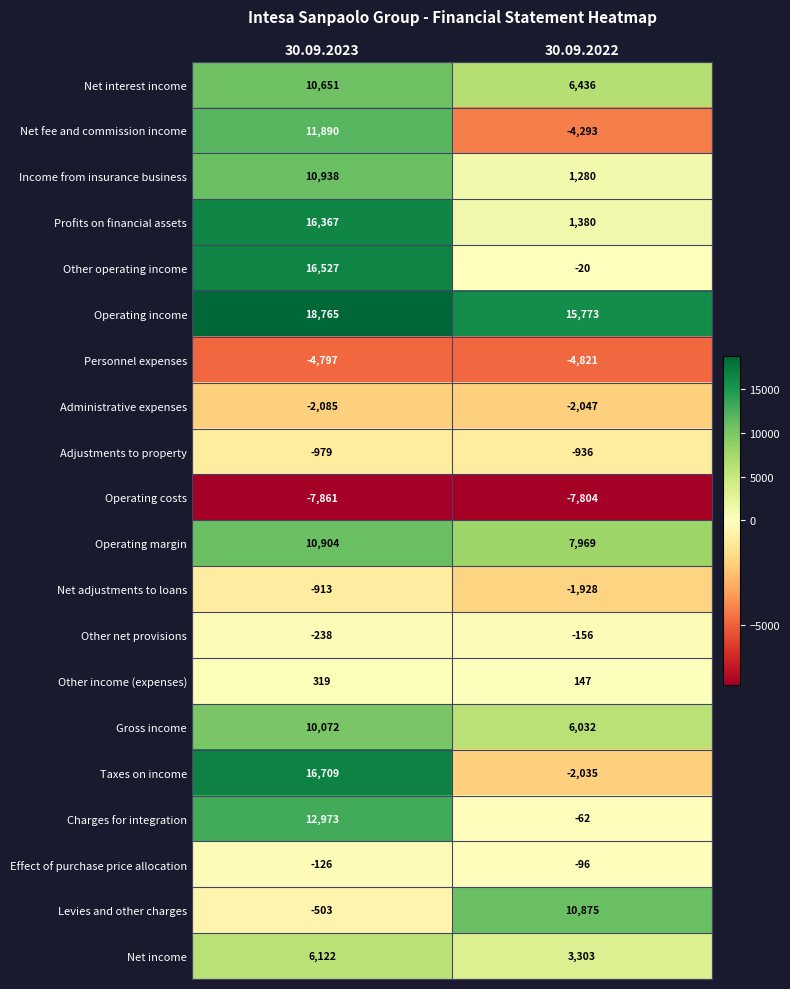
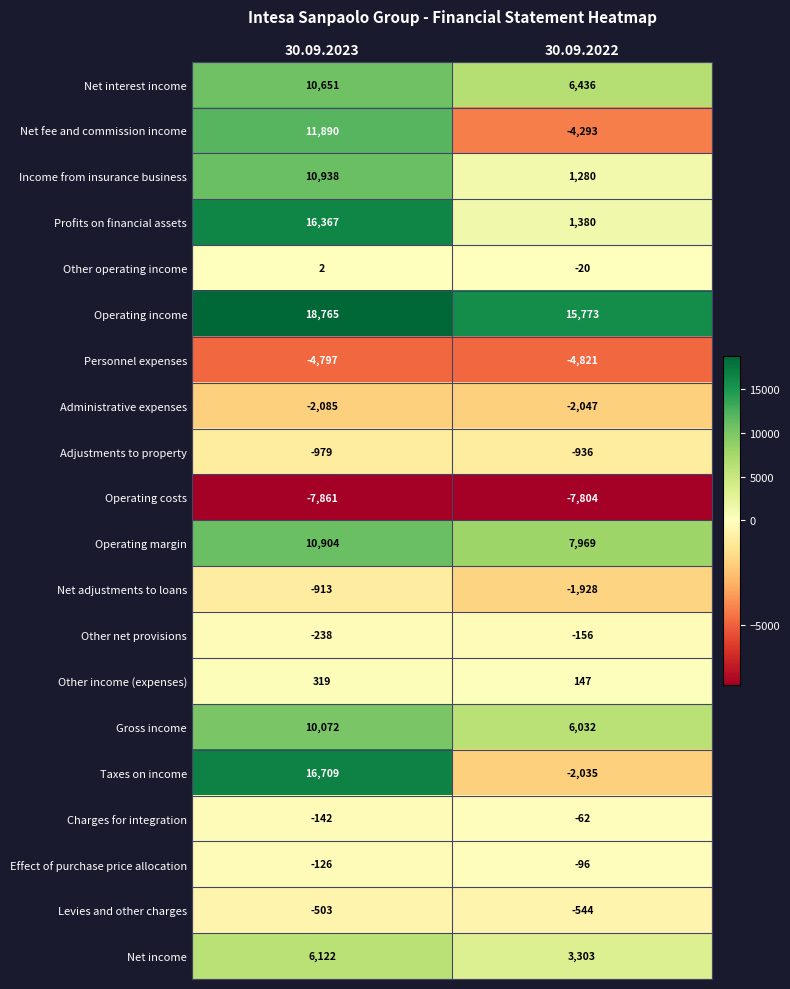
  {
    "Net interest income": {
      "30.09.2023": "10,651",
      "30.09.2022": "6,436"
    },
    "Net fee and commission income": {
      "30.09.2023": "11,890",
      "30.09.2022": "-4,293"
    },
    "Income from insurance business": {
      "30.09.2023": "10,938",
      "30.09.2022": "1,280"
    },
    "Profits on financial assets": {
      "30.09.2023": "16,367",
      "30.09.2022": "1,380"
    },
    "Other operating income": {
-     "30.09.2023": "16,527",
+     "30.09.2023": "2",
      "30.09.2022": "-20"
    },
    "Operating income": {
      "30.09.2023": "18,765",
      "30.09.2022": "15,773"
    },
    "Personnel expenses": {
      "30.09.2023": "-4,797",
      "30.09.2022": "-4,821"
    },
    "Administrative expenses": {
      "30.09.2023": "-2,085",
      "30.09.2022": "-2,047"
    },
    "Adjustments to property": {
      "30.09.2023": "-979",
      "30.09.2022": "-936"
    },
    "Operating costs": {
      "30.09.2023": "-7,861",
      "30.09.2022": "-7,804"
    },
    "Operating margin": {
      "30.09.2023": "10,904",
      "30.09.2022": "7,969"
    },
    "Net adjustments to loans": {
      "30.09.2023": "-913",
      "30.09.2022": "-1,928"
    },
    "Other net provisions": {
      "30.09.2023": "-238",
      "30.09.2022": "-156"
    },
    "Other income (expenses)": {
      "30.09.2023": "319",
      "30.09.2022": "147"
    },
    "Gross income": {
      "30.09.2023": "10,072",
      "30.09.2022": "6,032"
    },
    "Taxes on income": {
      "30.09.2023": "16,709",
      "30.09.2022": "-2,035"
    },
    "Charges for integration": {
-     "30.09.2023": "12,973",
+     "30.09.2023": "-142",
      "30.09.2022": "-62"
    },
    "Effect of purchase price allocation": {
      "30.09.2023": "-126",
      "30.09.2022": "-96"
    },
    "Levies and other charges": {
      "30.09.2023": "-503",
-     "30.09.2022": "10,875"
+     "30.09.2022": "-544"
    },
    "Net income": {
      "30.09.2023": "6,122",
      "30.09.2022": "3,303"
    }
  }
